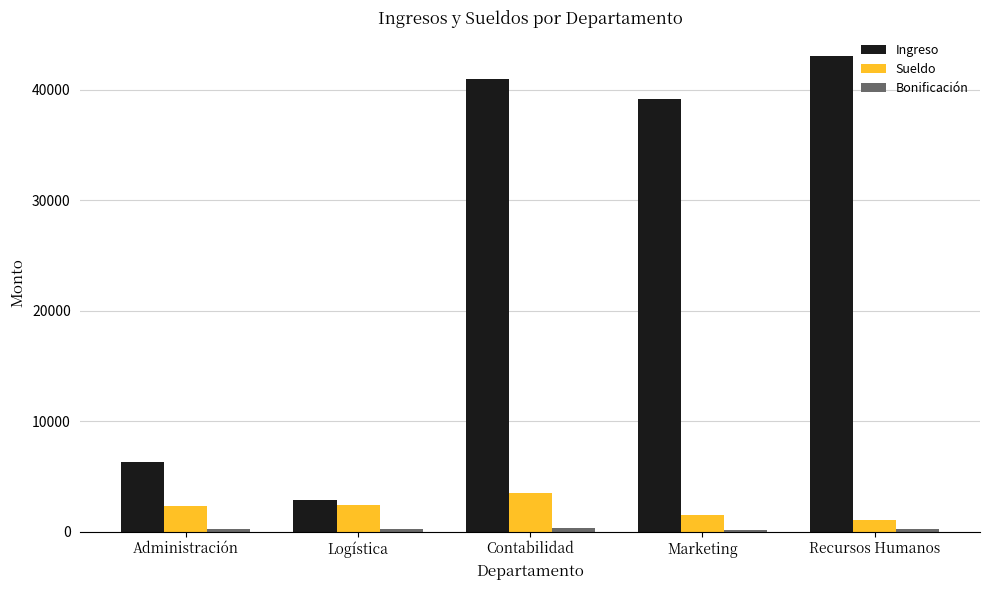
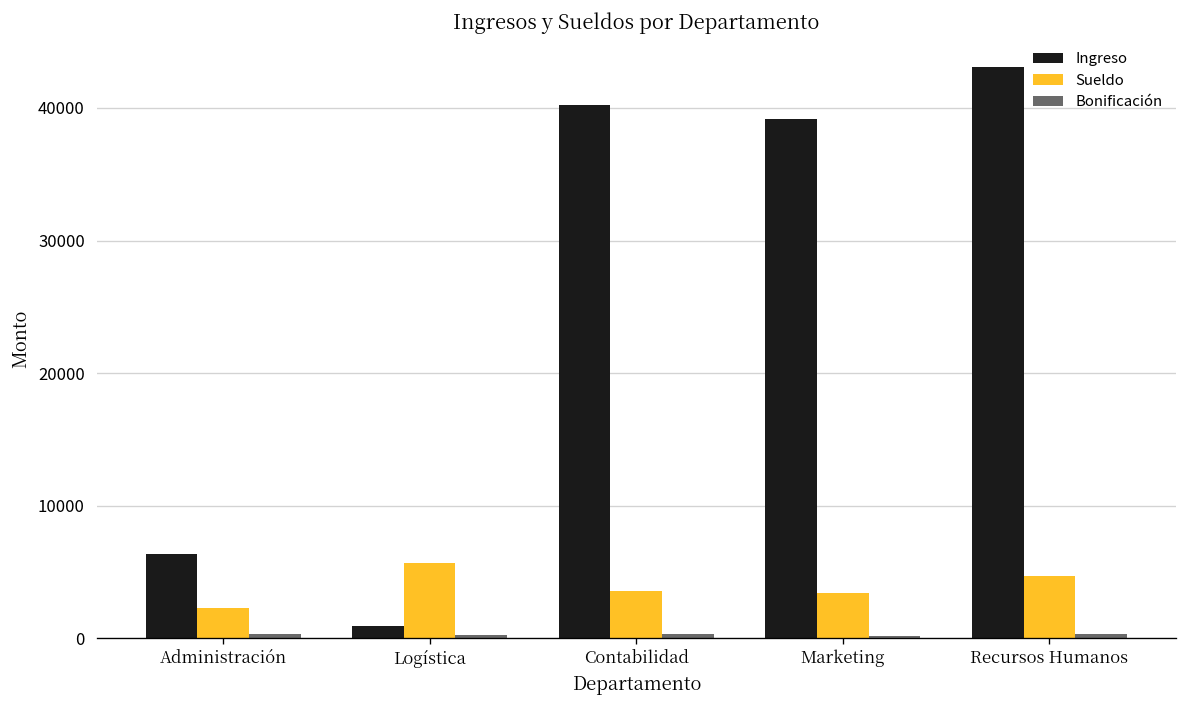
  {
    "Ingreso": {
      "Administración": 6300,
-     "Logística": 2900,
-     "Contabilidad": 41000,
+     "Logística": 900,
+     "Contabilidad": 40200,
      "Marketing": 39200,
      "Recursos Humanos": 43100
    },
    "Sueldo": {
      "Administración": 2300,
-     "Logística": 2400,
+     "Logística": 5700,
      "Contabilidad": 3500,
-     "Marketing": 1500,
-     "Recursos Humanos": 1100
+     "Marketing": 3400,
+     "Recursos Humanos": 4700
    },
    "Bonificación": {
      "Administración": 300,
      "Logística": 200,
      "Contabilidad": 300,
      "Recursos Humanos": 300
    }
  }
